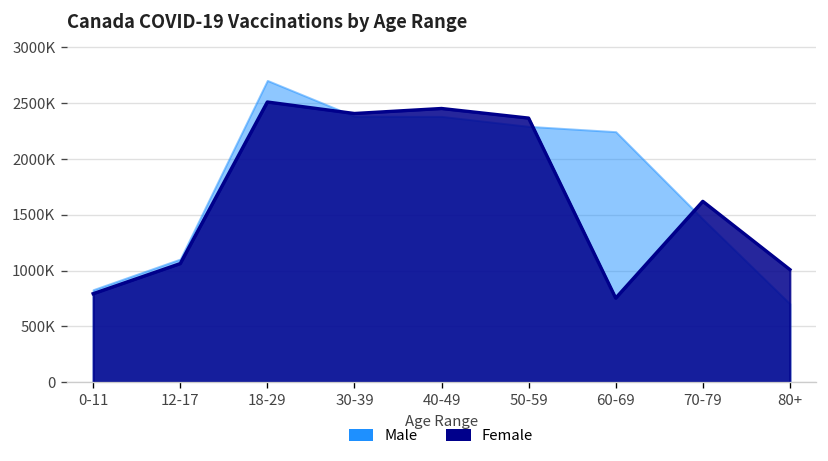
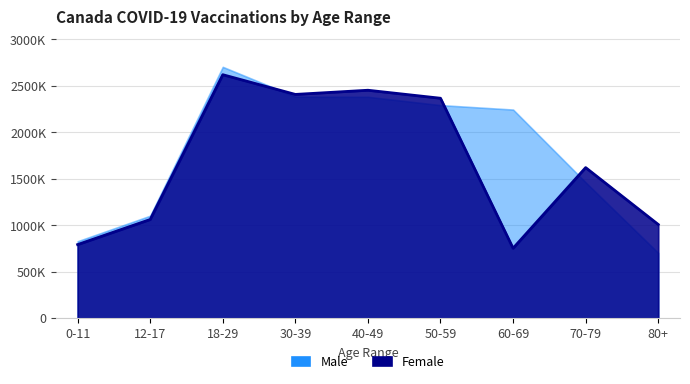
  {
    "Male": {
      "0-11": 800000,
      "12-17": 1100000,
      "18-29": 2700000,
      "40-49": 2400000,
      "50-59": 2300000,
      "60-69": 2200000,
      "70-79": 1500000,
      "80+": 700000
    },
    "Female": {
      "0-11": 800000,
      "12-17": 1100000,
-     "18-29": 2500000,
+     "18-29": 2600000,
      "40-49": 2500000,
      "50-59": 2400000,
      "60-69": 800000,
      "70-79": 1600000,
      "80+": 1000000
    }
  }
